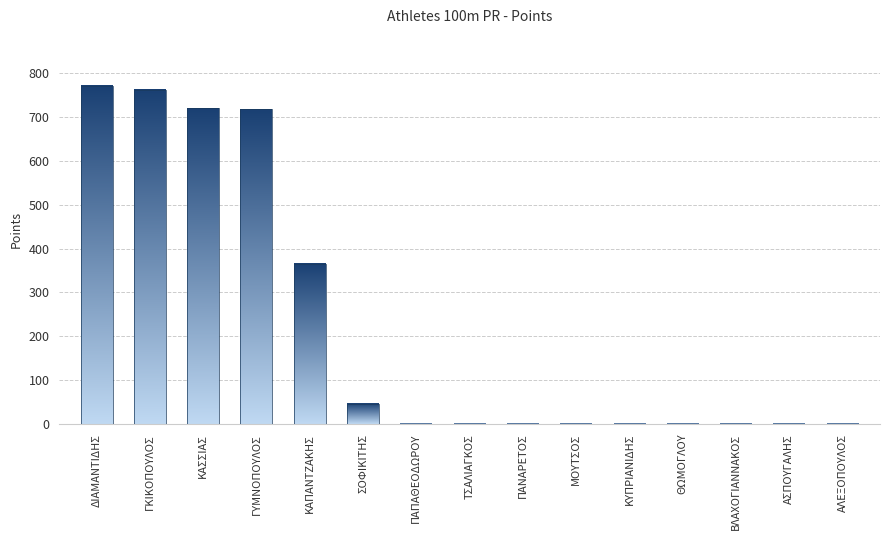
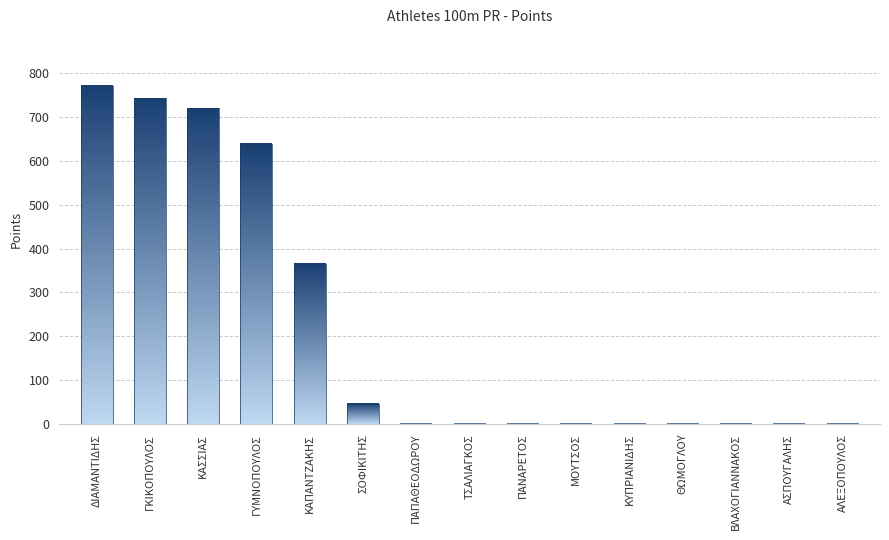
  {
    "ΔΙΑΜΑΝΤΙΔΗΣ": 770,
-   "ΓΚΙΚΟΠΟΥΛΟΣ": 760,
+   "ΓΚΙΚΟΠΟΥΛΟΣ": 740,
    "ΚΑΣΣΙΑΣ": 720,
-   "ΓΥΜΝΟΠΟΥΛΟΣ": 720,
+   "ΓΥΜΝΟΠΟΥΛΟΣ": 640,
    "ΚΑΠΑΝΤΖΑΚΗΣ": 370,
    "ΣΟΦΙΚΙΤΗΣ": 50,
    "ΤΣΑΛΙΑΓΚΟΣ": 0,
    "ΠΑΝΑΡΕΤΟΣ": 0,
    "ΜΟΥΤΣΟΣ": 0,
    "ΚΥΠΡΙΑΝΙΔΗΣ": 0,
    "ΘΩΜΟΓΛΟΥ": 0,
    "ΒΛΑΧΟΓΙΑΝΝΑΚΟΣ": 0,
    "ΑΣΠΟΥΓΑΛΗΣ": 0,
    "ΑΛΕΞΟΠΟΥΛΟΣ": 0
  }
